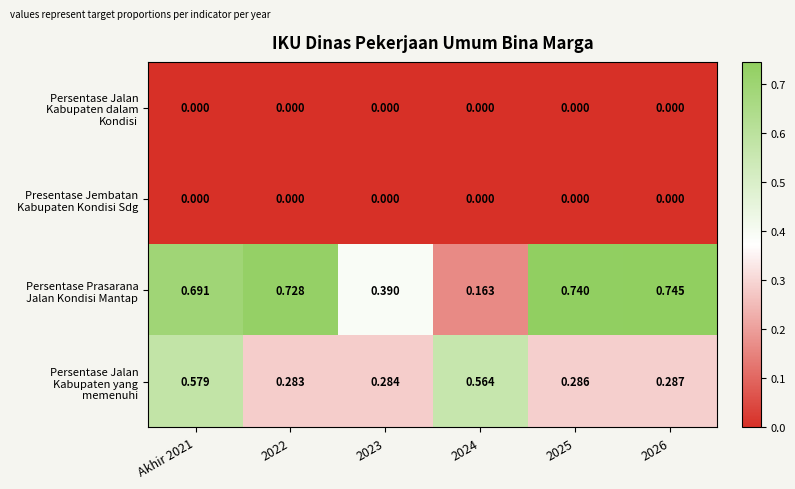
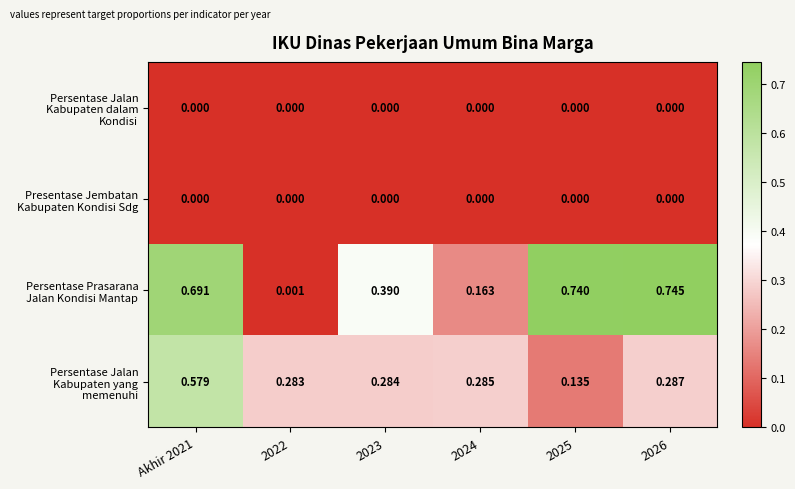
  {
    "Persentase Jalan Kabupaten dalam Kondisi": {
      "Akhir 2021": 0.000,
      "2022": 0.000,
      "2023": 0.000,
      "2024": 0.000,
      "2025": 0.000,
      "2026": 0.000
    },
    "Presentase Jembatan Kabupaten Kondisi Sdg": {
      "Akhir 2021": 0.000,
      "2022": 0.000,
      "2023": 0.000,
      "2024": 0.000,
      "2025": 0.000,
      "2026": 0.000
    },
    "Persentase Prasarana Jalan Kondisi Mantap": {
      "Akhir 2021": 0.691,
-     "2022": 0.728,
+     "2022": 0.001,
      "2023": 0.390,
      "2024": 0.163,
      "2025": 0.740,
      "2026": 0.745
    },
    "Persentase Jalan Kabupaten yang memenuhi": {
      "Akhir 2021": 0.579,
      "2022": 0.283,
      "2023": 0.284,
-     "2024": 0.564,
-     "2025": 0.286,
+     "2024": 0.285,
+     "2025": 0.135,
      "2026": 0.287
    }
  }
